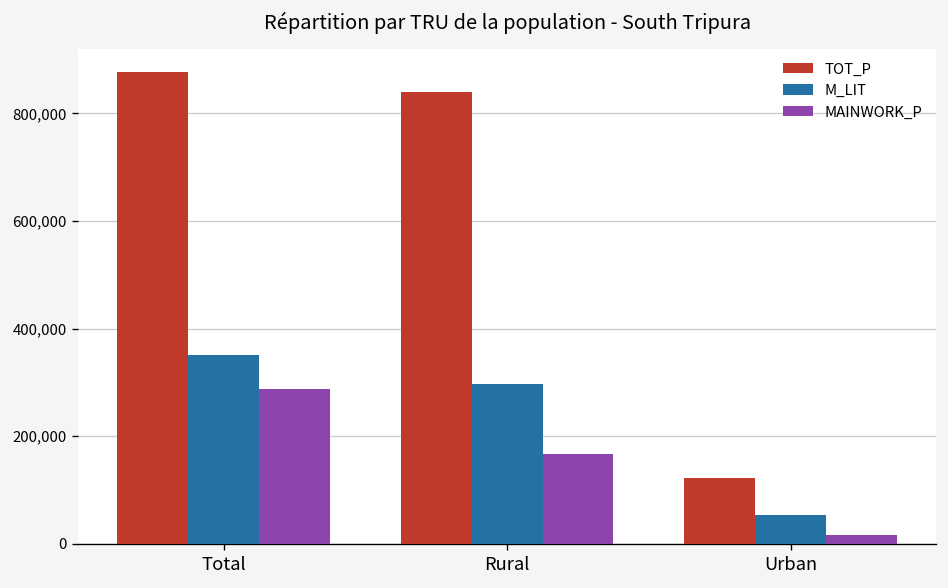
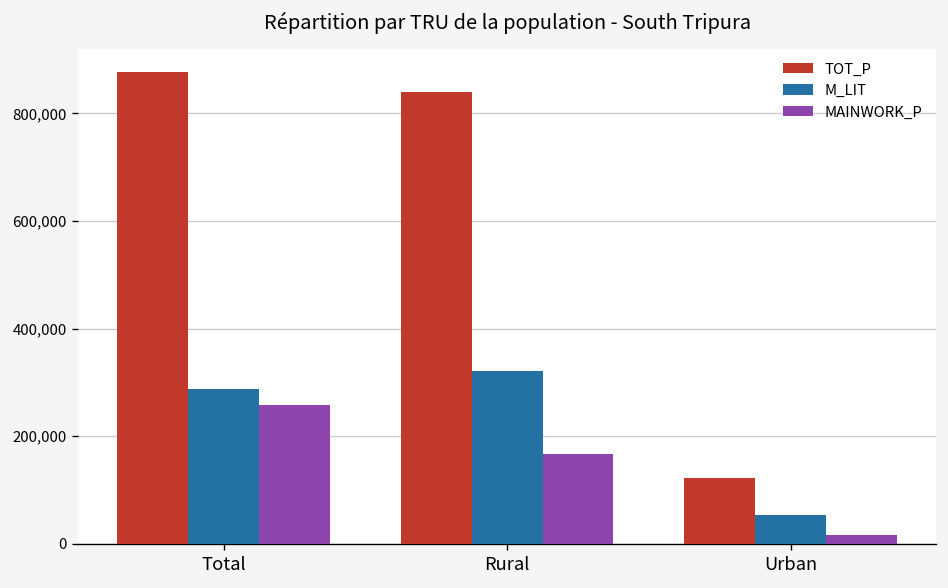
  {
    "TOT_P": {
      "Total": "880,000",
      "Rural": "840,000",
      "Urban": "120,000"
    },
    "M_LIT": {
-     "Total": "350,000",
-     "Rural": "300,000",
+     "Total": "290,000",
+     "Rural": "320,000",
      "Urban": "50,000"
    },
    "MAINWORK_P": {
-     "Total": "290,000",
+     "Total": "260,000",
      "Rural": "170,000",
      "Urban": "20,000"
    }
  }
